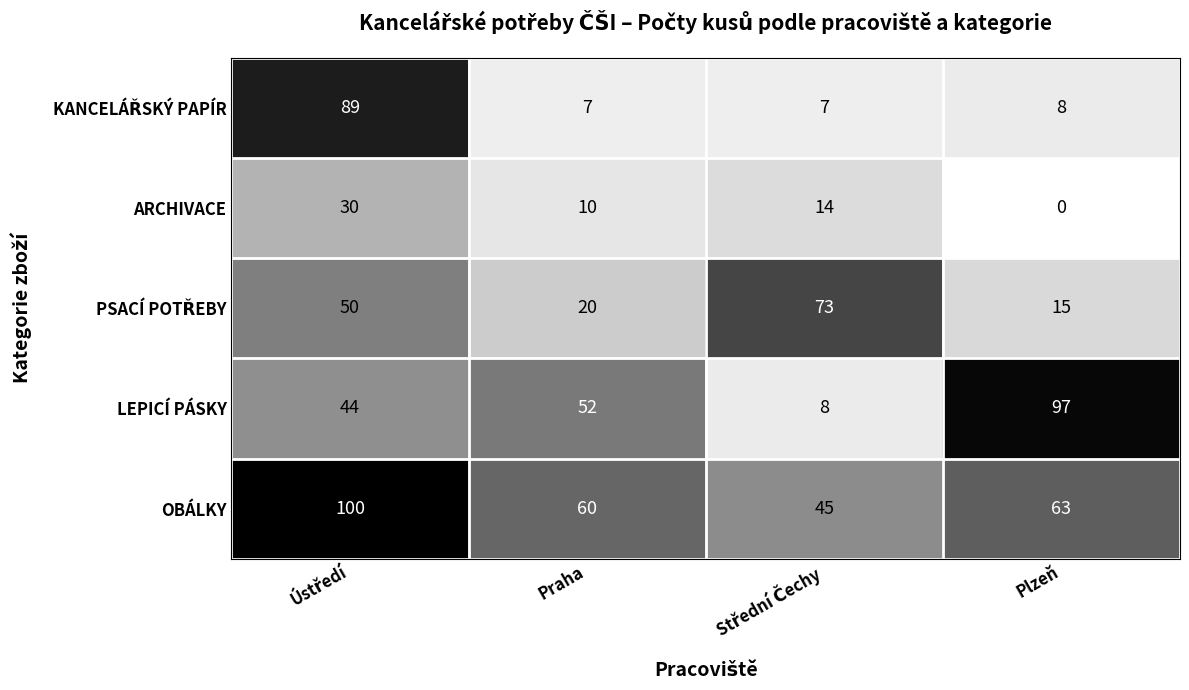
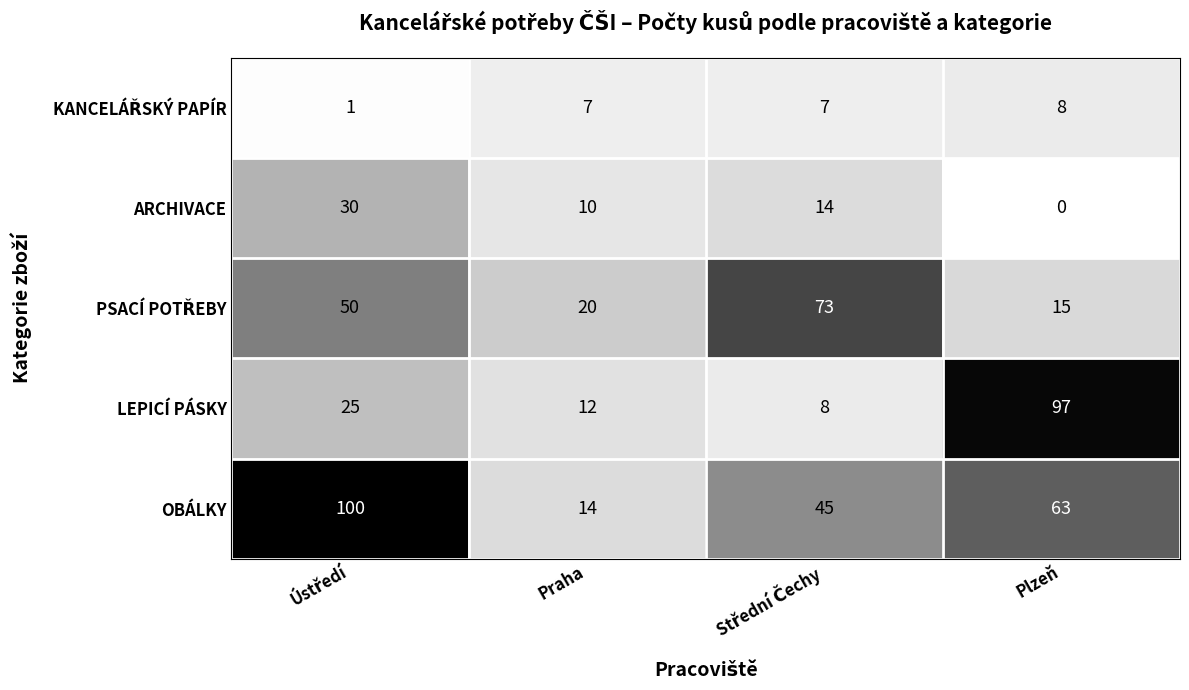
  {
    "KANCELÁŘSKÝ PAPÍR": {
-     "Ústředí": 89,
+     "Ústředí": 1,
      "Praha": 7,
      "Střední Čechy": 7,
      "Plzeň": 8
    },
    "ARCHIVACE": {
      "Ústředí": 30,
      "Praha": 10,
      "Střední Čechy": 14,
      "Plzeň": 0
    },
    "PSACÍ POTŘEBY": {
      "Ústředí": 50,
      "Praha": 20,
      "Střední Čechy": 73,
      "Plzeň": 15
    },
    "LEPICÍ PÁSKY": {
-     "Ústředí": 44,
-     "Praha": 52,
+     "Ústředí": 25,
+     "Praha": 12,
      "Střední Čechy": 8,
      "Plzeň": 97
    },
    "OBÁLKY": {
      "Ústředí": 100,
-     "Praha": 60,
+     "Praha": 14,
      "Střední Čechy": 45,
      "Plzeň": 63
    }
  }
